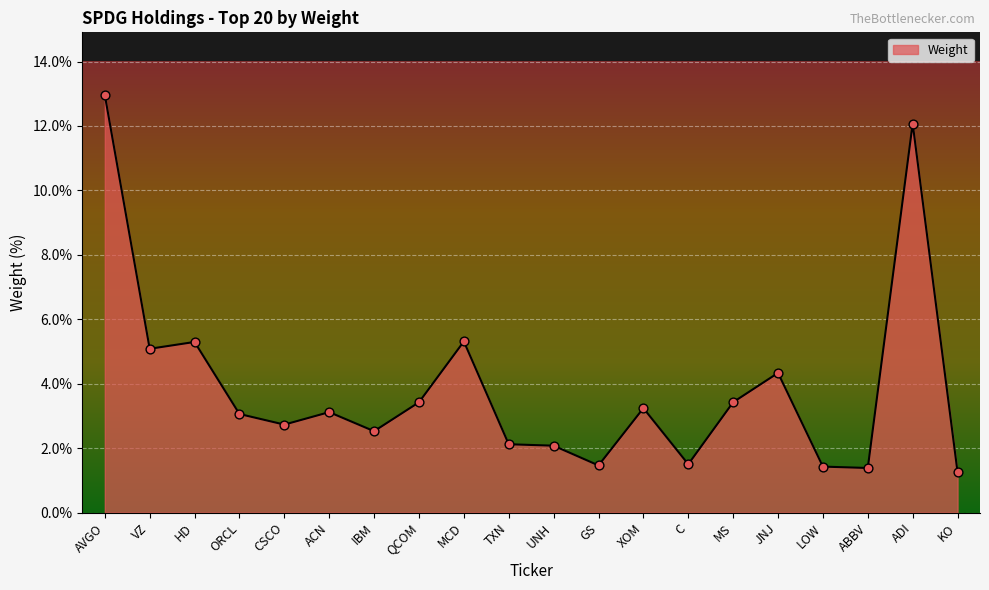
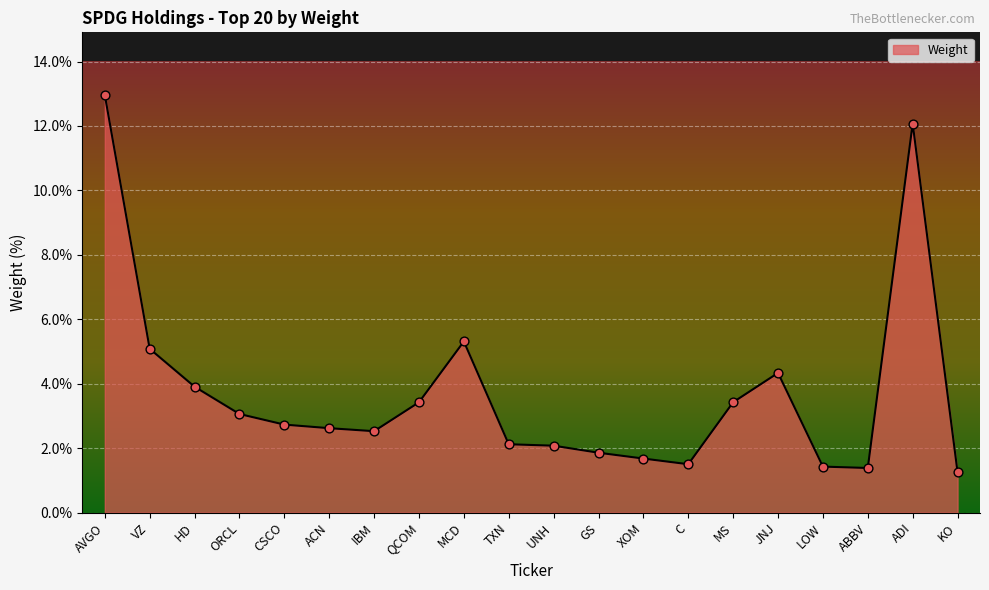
  {
    "AVGO": "13.0%",
    "VZ": "5.1%",
-   "HD": "5.3%",
+   "HD": "3.9%",
    "ORCL": "3.1%",
    "CSCO": "2.7%",
-   "ACN": "3.1%",
+   "ACN": "2.6%",
    "IBM": "2.5%",
    "QCOM": "3.4%",
    "MCD": "5.3%",
    "TXN": "2.1%",
    "UNH": "2.1%",
-   "GS": "1.5%",
-   "XOM": "3.2%",
+   "GS": "1.9%",
+   "XOM": "1.7%",
    "C": "1.5%",
    "MS": "3.4%",
    "JNJ": "4.3%",
    "LOW": "1.4%",
    "ABBV": "1.4%",
    "ADI": "12.1%",
    "KO": "1.3%"
  }
